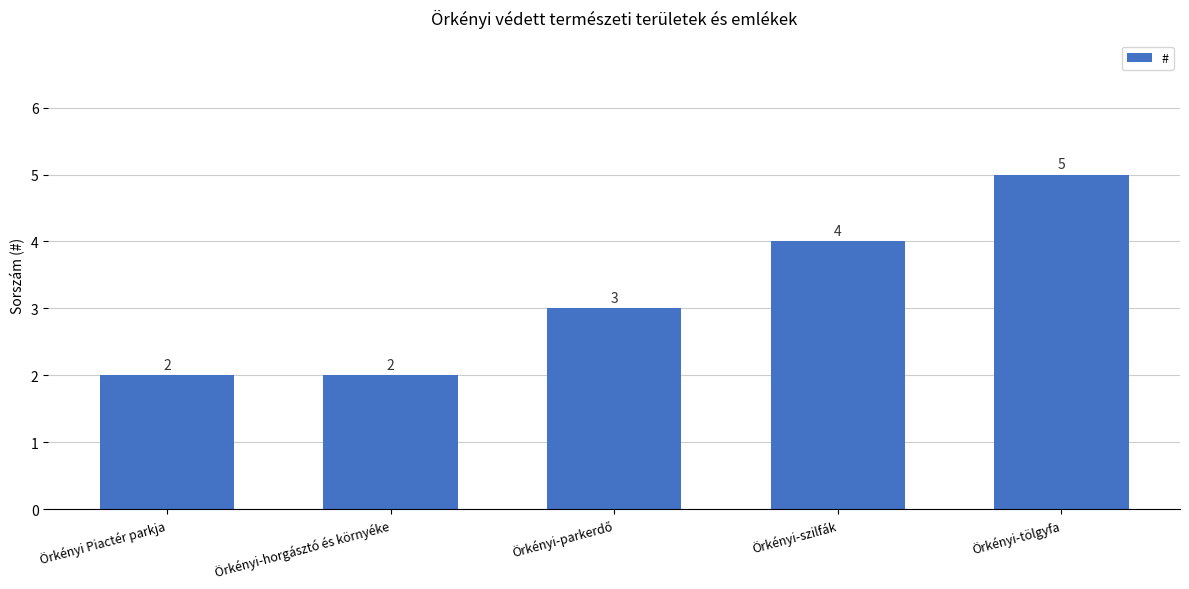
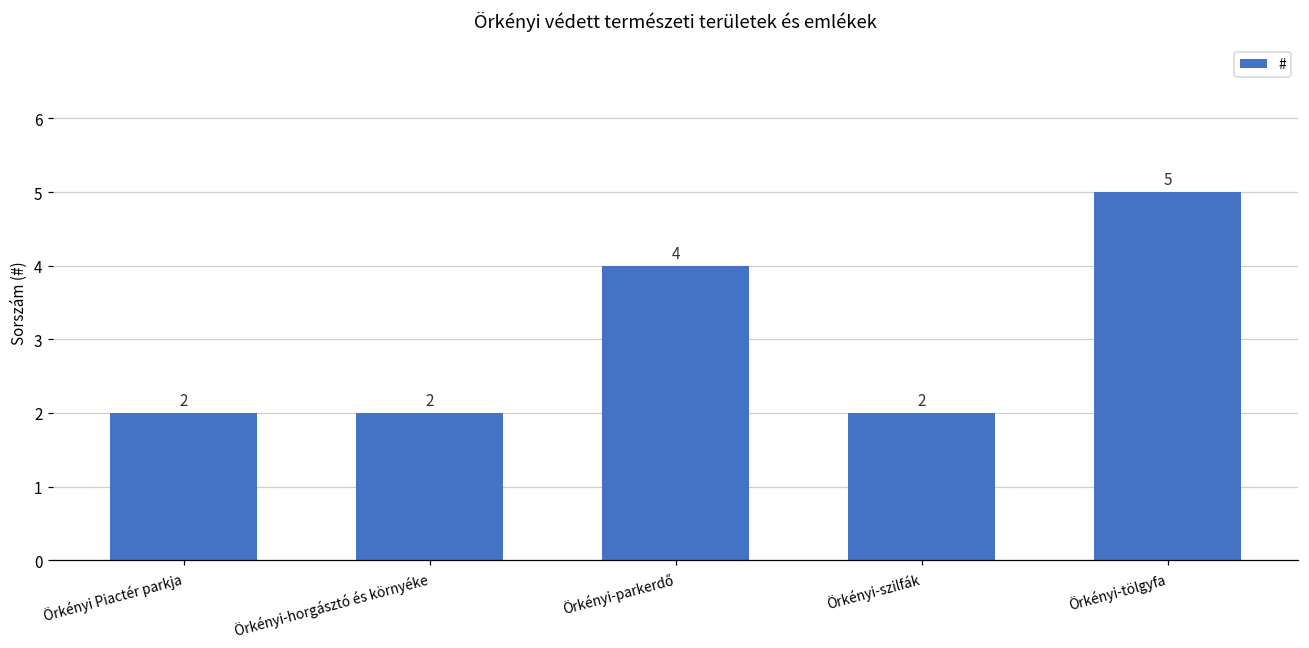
  {
    "Örkényi Piactér parkja": 2,
    "Örkényi-horgásztó és környéke": 2,
-   "Örkényi-parkerdő": 3,
-   "Örkényi-szilfák": 4,
+   "Örkényi-parkerdő": 4,
+   "Örkényi-szilfák": 2,
    "Örkényi-tölgyfa": 5
  }
